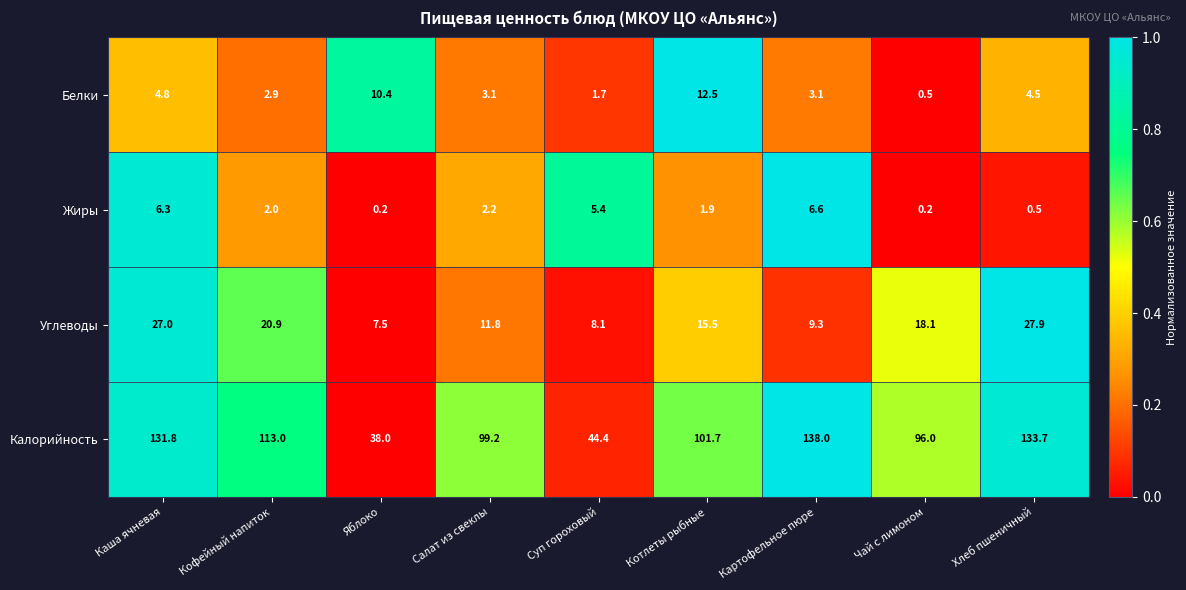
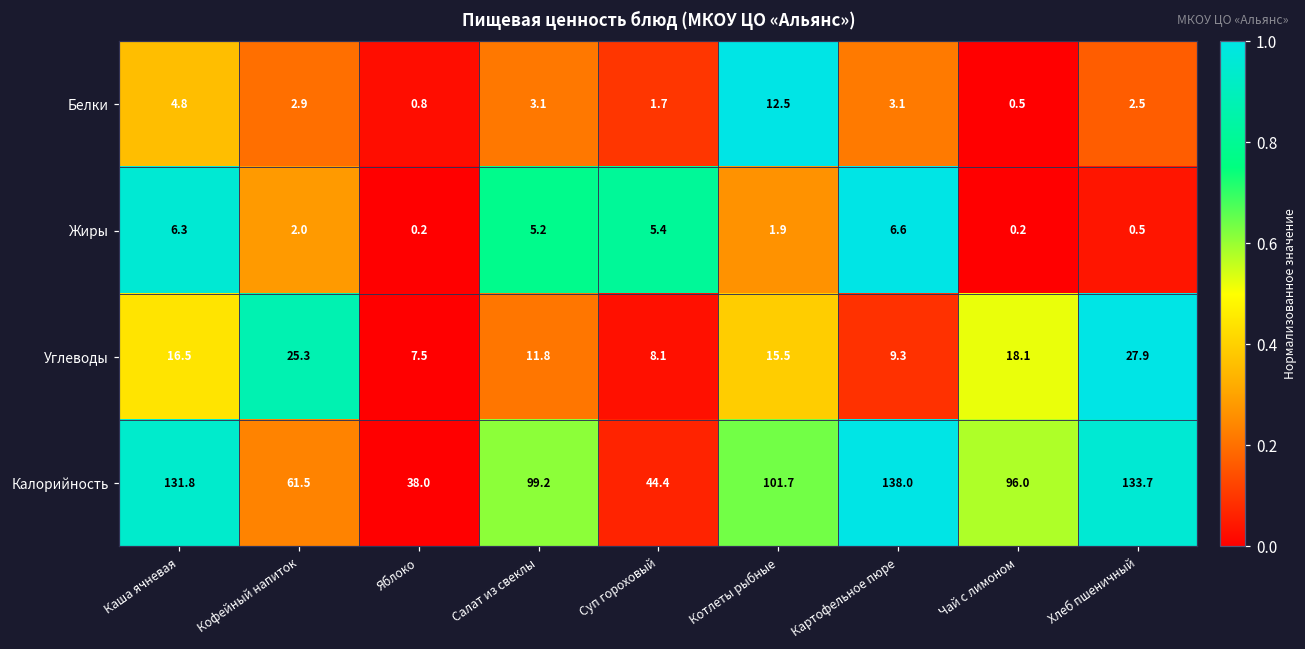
  {
    "Белки": {
      "Каша ячневая": 4.8,
      "Кофейный напиток": 2.9,
-     "Яблоко": 10.4,
+     "Яблоко": 0.8,
      "Салат из свеклы": 3.1,
      "Суп гороховый": 1.7,
      "Котлеты рыбные": 12.5,
      "Картофельное пюре": 3.1,
      "Чай с лимоном": 0.5,
-     "Хлеб пшеничный": 4.5
+     "Хлеб пшеничный": 2.5
    },
    "Жиры": {
      "Каша ячневая": 6.3,
      "Кофейный напиток": 2.0,
      "Яблоко": 0.2,
-     "Салат из свеклы": 2.2,
+     "Салат из свеклы": 5.2,
      "Суп гороховый": 5.4,
      "Котлеты рыбные": 1.9,
      "Картофельное пюре": 6.6,
      "Чай с лимоном": 0.2,
      "Хлеб пшеничный": 0.5
    },
    "Углеводы": {
-     "Каша ячневая": 27.0,
-     "Кофейный напиток": 20.9,
+     "Каша ячневая": 16.5,
+     "Кофейный напиток": 25.3,
      "Яблоко": 7.5,
      "Салат из свеклы": 11.8,
      "Суп гороховый": 8.1,
      "Котлеты рыбные": 15.5,
      "Картофельное пюре": 9.3,
      "Чай с лимоном": 18.1,
      "Хлеб пшеничный": 27.9
    },
    "Калорийность": {
      "Каша ячневая": 131.8,
-     "Кофейный напиток": 113.0,
+     "Кофейный напиток": 61.5,
      "Яблоко": 38.0,
      "Салат из свеклы": 99.2,
      "Суп гороховый": 44.4,
      "Котлеты рыбные": 101.7,
      "Картофельное пюре": 138.0,
      "Чай с лимоном": 96.0,
      "Хлеб пшеничный": 133.7
    }
  }
